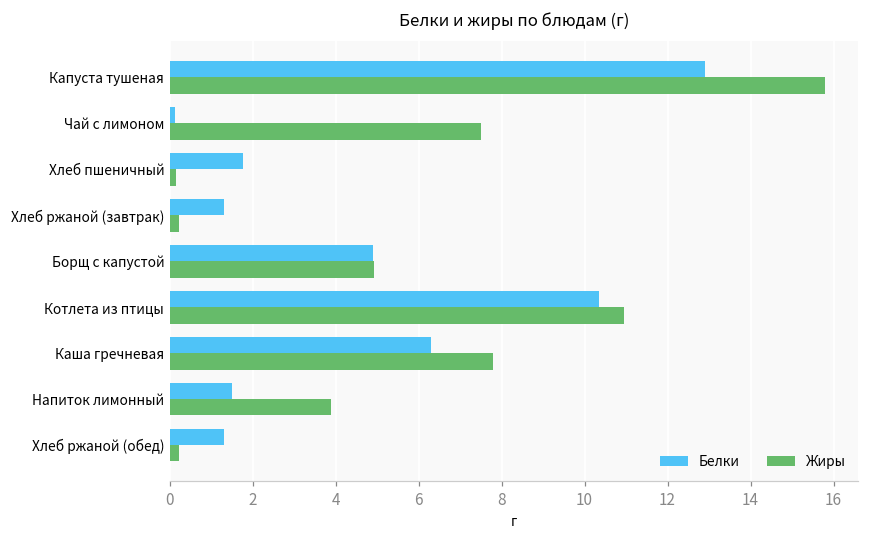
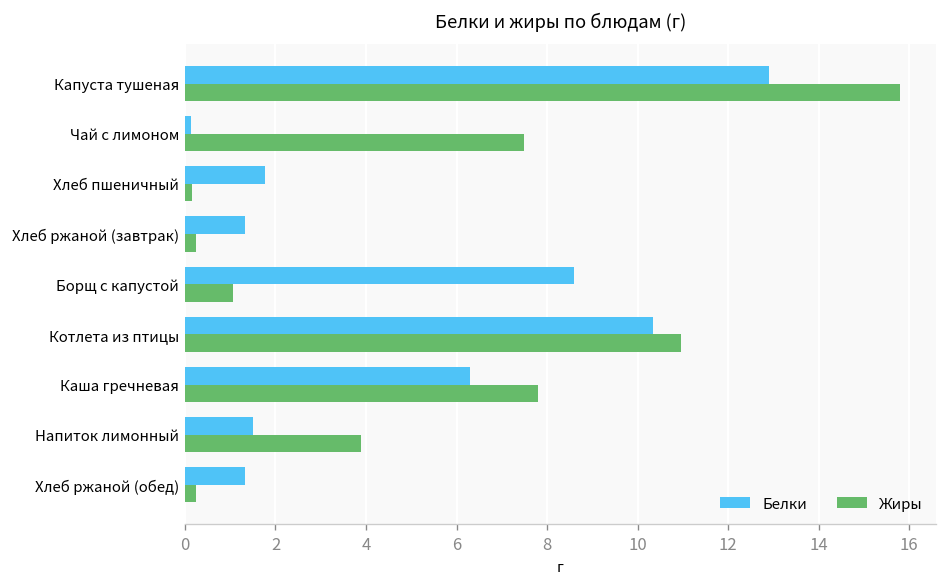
  {
    "Белки": {
      "Капуста тушеная": 12.9,
      "Чай с лимоном": 0.1,
      "Хлеб пшеничный": 1.8,
      "Хлеб ржаной (завтрак)": 1.3,
-     "Борщ с капустой": 4.9,
+     "Борщ с капустой": 8.6,
      "Котлета из птицы": 10.3,
      "Каша гречневая": 6.3,
      "Напиток лимонный": 1.5,
      "Хлеб ржаной (обед)": 1.3
    },
    "Жиры": {
      "Капуста тушеная": 15.8,
      "Чай с лимоном": 7.5,
      "Хлеб пшеничный": 0.2,
      "Хлеб ржаной (завтрак)": 0.2,
-     "Борщ с капустой": 4.9,
+     "Борщ с капустой": 1.1,
      "Котлета из птицы": 11.0,
      "Каша гречневая": 7.8,
      "Напиток лимонный": 3.9,
      "Хлеб ржаной (обед)": 0.2
    }
  }
